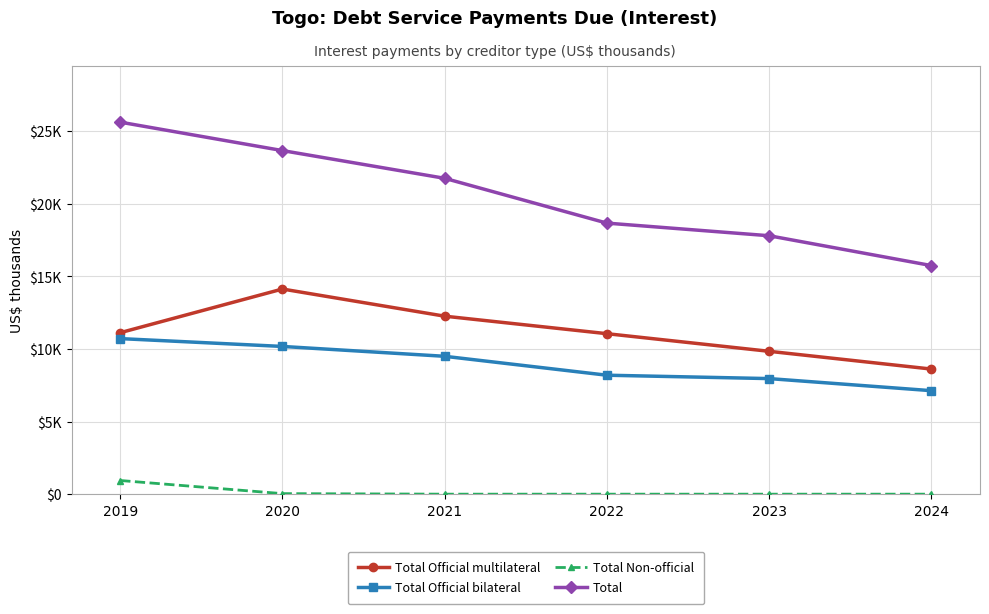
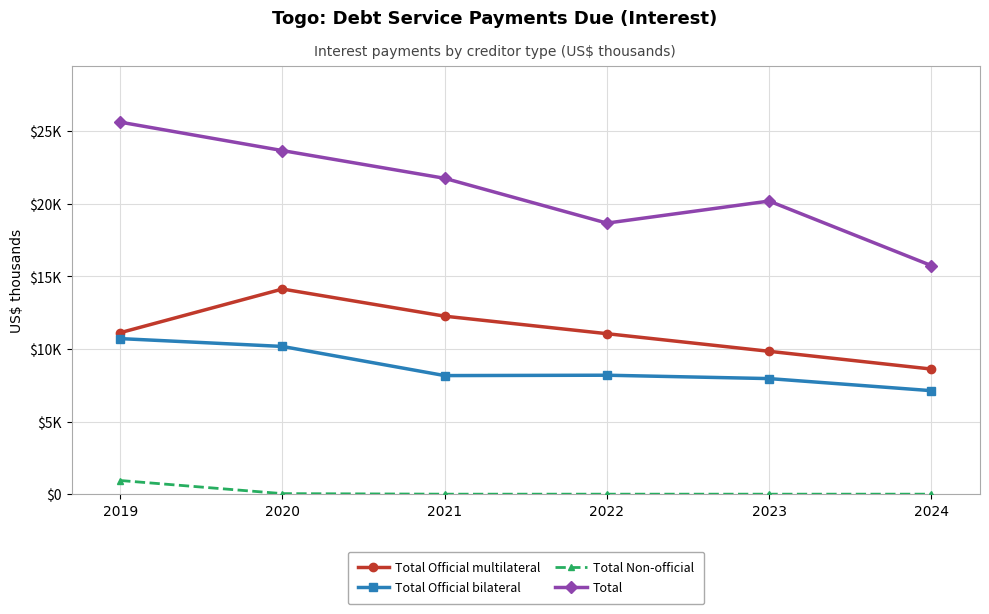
  {
    "Total Official multilateral": {
      "2019": "$11100",
      "2020": "$14100",
      "2021": "$12300",
      "2022": "$11100",
      "2023": "$9800",
      "2024": "$8600"
    },
    "Total Official bilateral": {
      "2019": "$10700",
      "2020": "$10200",
-     "2021": "$9500",
+     "2021": "$8200",
      "2022": "$8200",
      "2023": "$8000",
      "2024": "$7100"
    },
    "Total Non-official": {
      "2019": "$900",
      "2020": "$0",
      "2021": "$0",
      "2022": "$0",
      "2023": "$0",
      "2024": "$0"
    },
    "Total": {
      "2019": "$25600",
      "2020": "$23700",
      "2021": "$21800",
      "2022": "$18700",
-     "2023": "$17800",
+     "2023": "$20200",
      "2024": "$15700"
    }
  }
